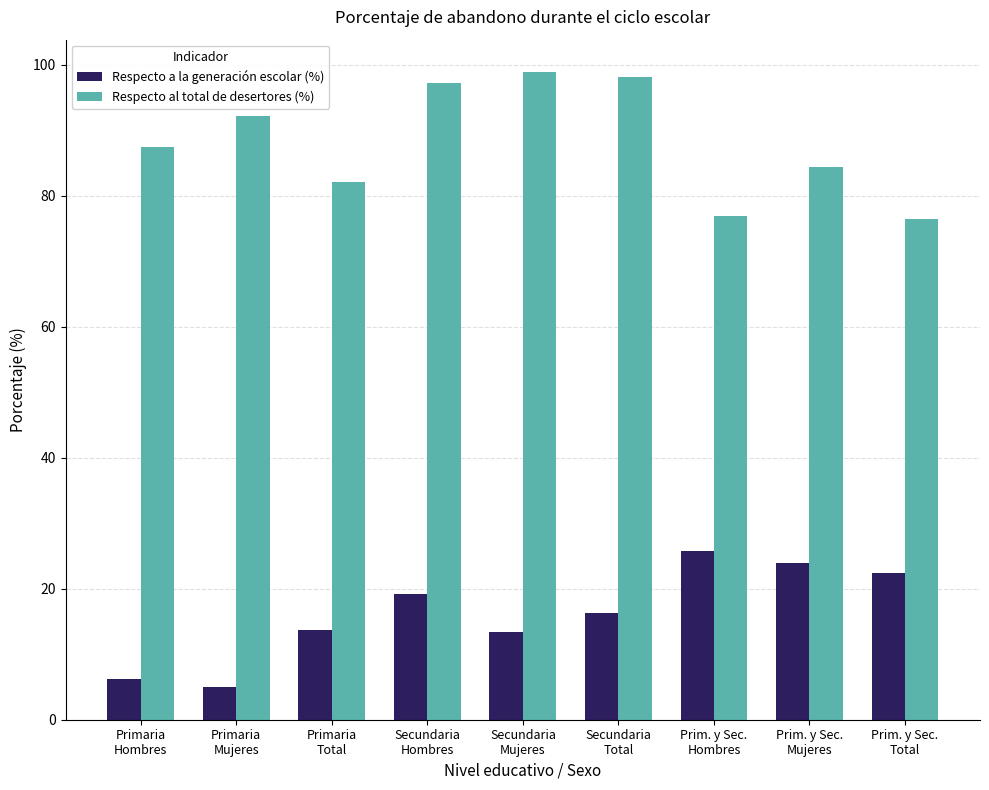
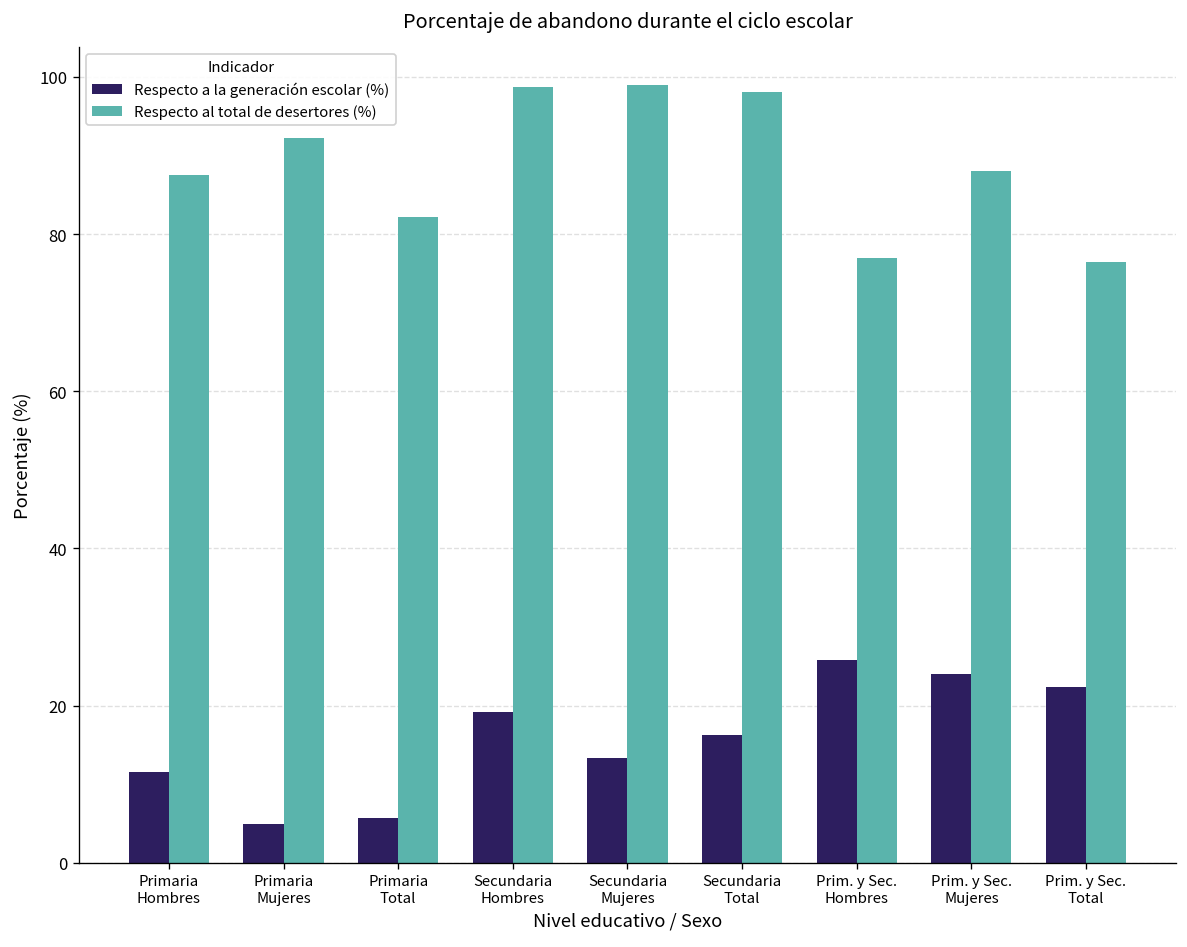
  {
    "Respecto a la generación escolar (%)": {
-     "Primaria Hombres": 6,
+     "Primaria Hombres": 12,
      "Primaria Mujeres": 5,
-     "Primaria Total": 14,
+     "Primaria Total": 6,
      "Secundaria Hombres": 19,
      "Secundaria Mujeres": 13,
      "Secundaria Total": 16,
      "Prim. y Sec. Hombres": 26,
      "Prim. y Sec. Mujeres": 24,
      "Prim. y Sec. Total": 22
    },
    "Respecto al total de desertores (%)": {
      "Primaria Hombres": 88,
      "Primaria Mujeres": 92,
      "Primaria Total": 82,
-     "Secundaria Hombres": 97,
+     "Secundaria Hombres": 99,
      "Secundaria Mujeres": 99,
      "Secundaria Total": 98,
      "Prim. y Sec. Hombres": 77,
-     "Prim. y Sec. Mujeres": 84,
+     "Prim. y Sec. Mujeres": 88,
      "Prim. y Sec. Total": 76
    }
  }
